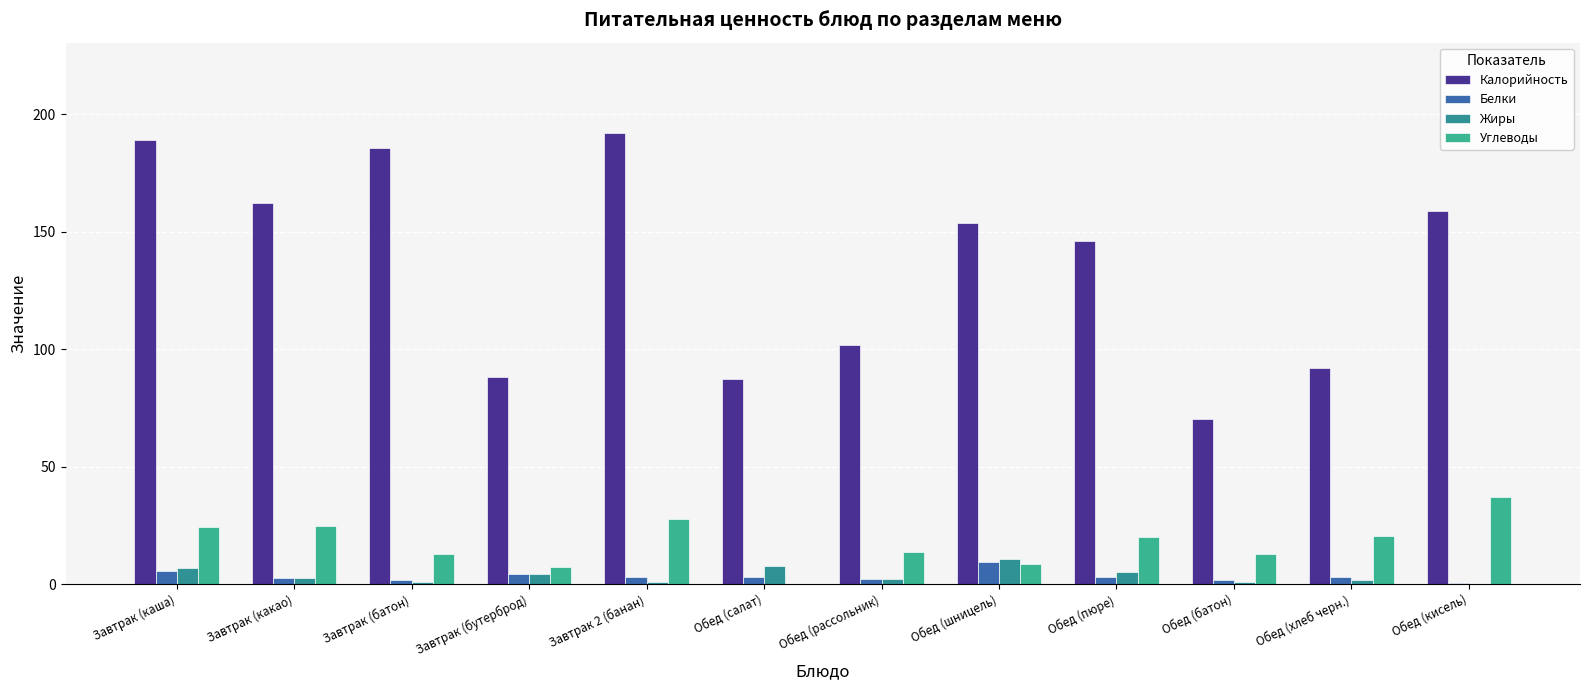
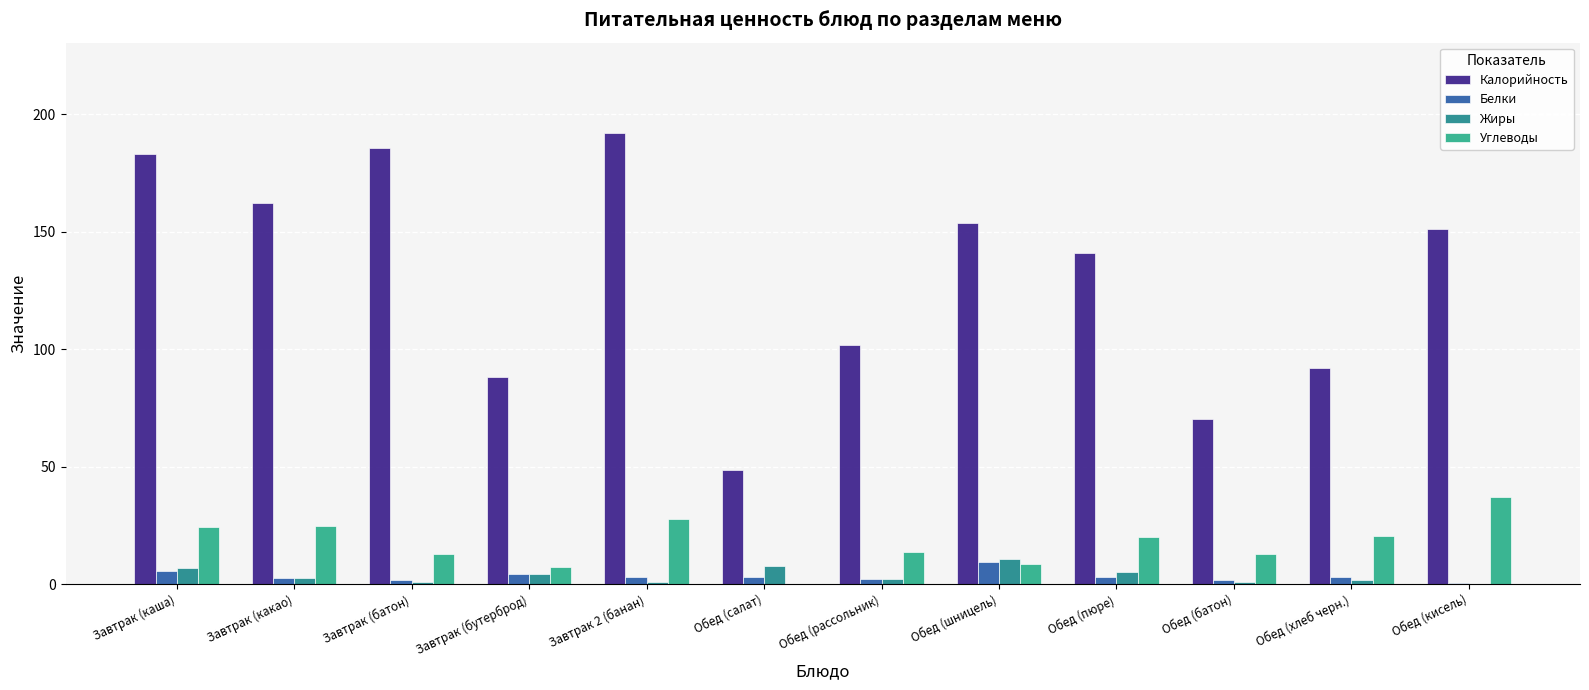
  {
    "Калорийность": {
-     "Завтрак (каша)": 189,
+     "Завтрак (каша)": 183,
      "Завтрак (какао)": 162,
      "Завтрак (батон)": 186,
      "Завтрак (бутерброд)": 88,
      "Завтрак 2 (банан)": 192,
-     "Обед (салат)": 87,
+     "Обед (салат)": 49,
      "Обед (рассольник)": 102,
      "Обед (шницель)": 154,
-     "Обед (пюре)": 146,
+     "Обед (пюре)": 141,
      "Обед (батон)": 70,
      "Обед (хлеб черн.)": 92,
-     "Обед (кисель)": 159
+     "Обед (кисель)": 151
    }
  }
